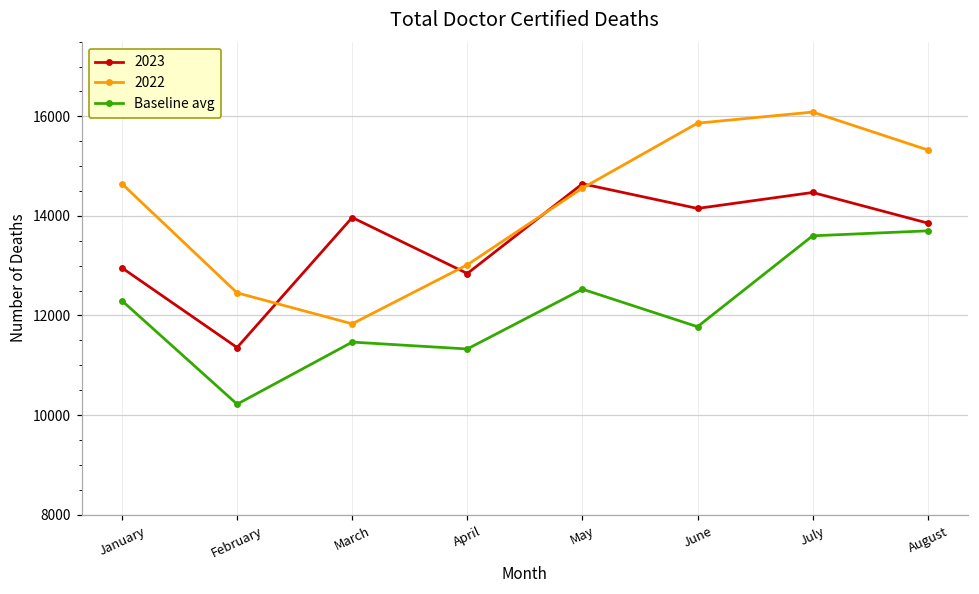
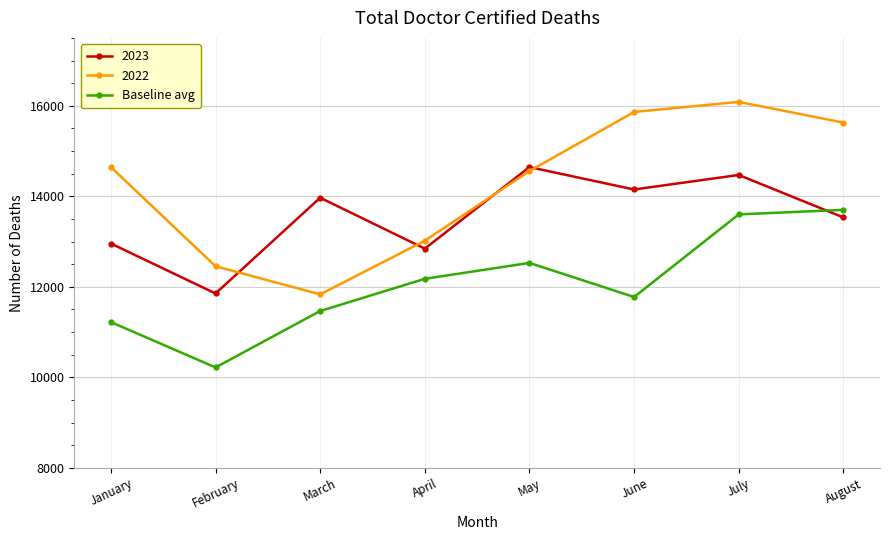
  {
    "2023": {
      "January": 13000,
-     "February": 11400,
+     "February": 11900,
      "March": 14000,
      "April": 12800,
      "May": 14600,
      "June": 14200,
      "July": 14500,
-     "August": 13900
+     "August": 13500
    },
    "2022": {
      "January": 14600,
      "February": 12500,
      "March": 11800,
      "April": 13000,
      "May": 14600,
      "June": 15900,
      "July": 16100,
-     "August": 15300
+     "August": 15600
    },
    "Baseline avg": {
-     "January": 12300,
+     "January": 11200,
      "February": 10200,
      "March": 11500,
-     "April": 11300,
+     "April": 12200,
      "May": 12500,
      "June": 11800,
      "July": 13600,
      "August": 13700
    }
  }
